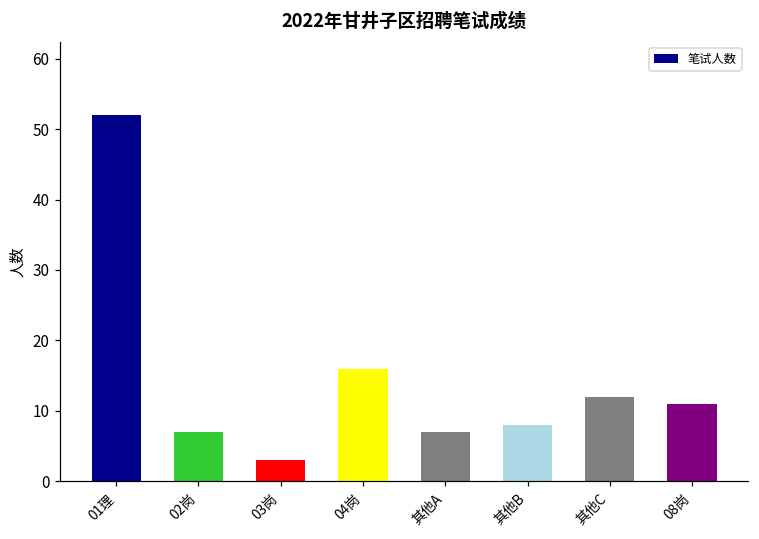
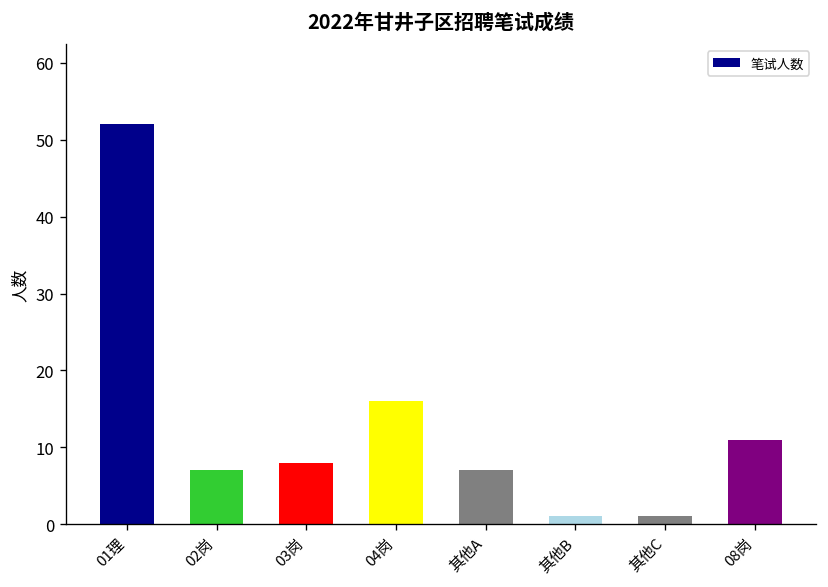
  {
    "01理": 52,
    "02岗": 7,
-   "03岗": 3,
+   "03岗": 8,
    "04岗": 16,
    "其他A": 7,
-   "其他B": 8,
-   "其他C": 12,
+   "其他B": 1,
+   "其他C": 1,
    "08岗": 11
  }
